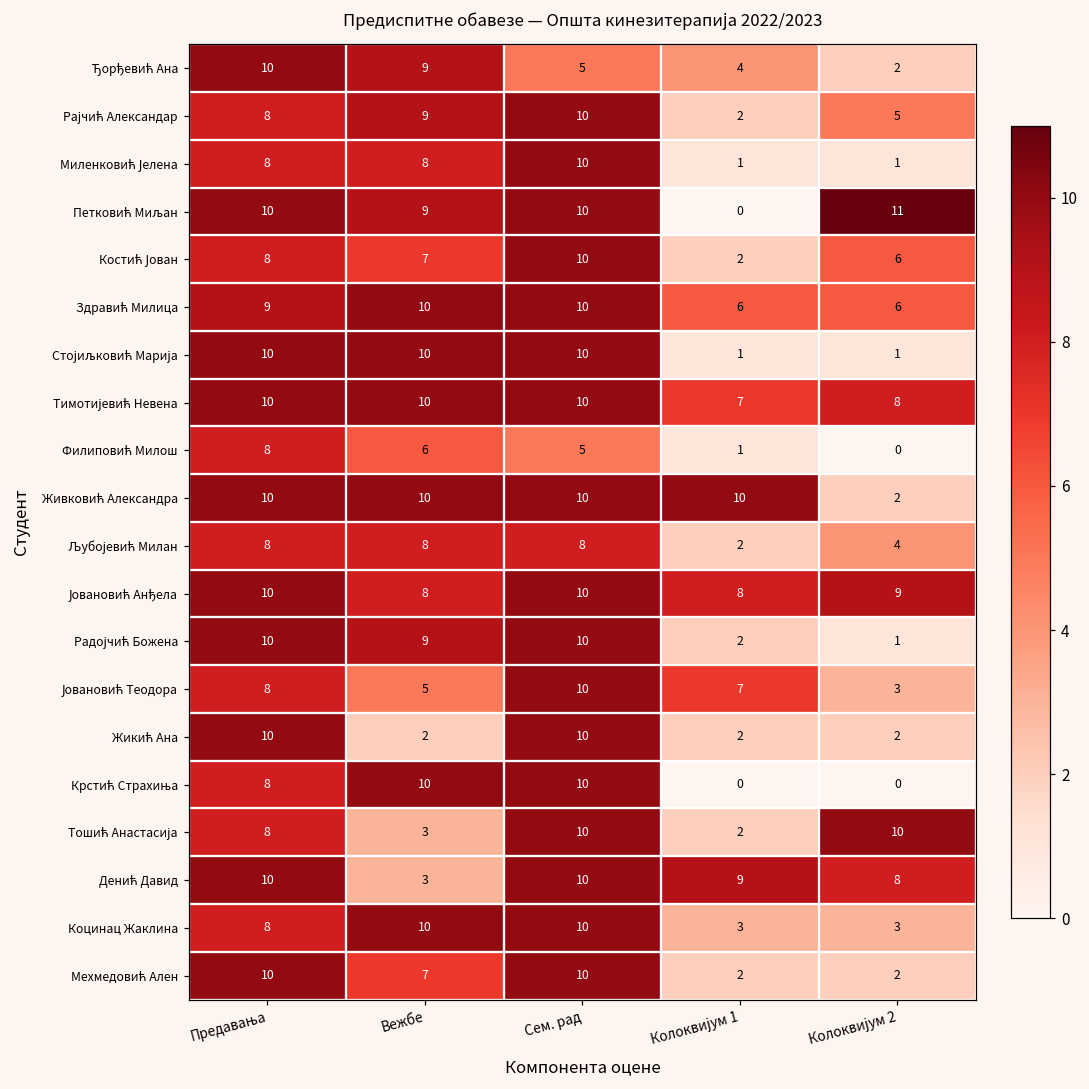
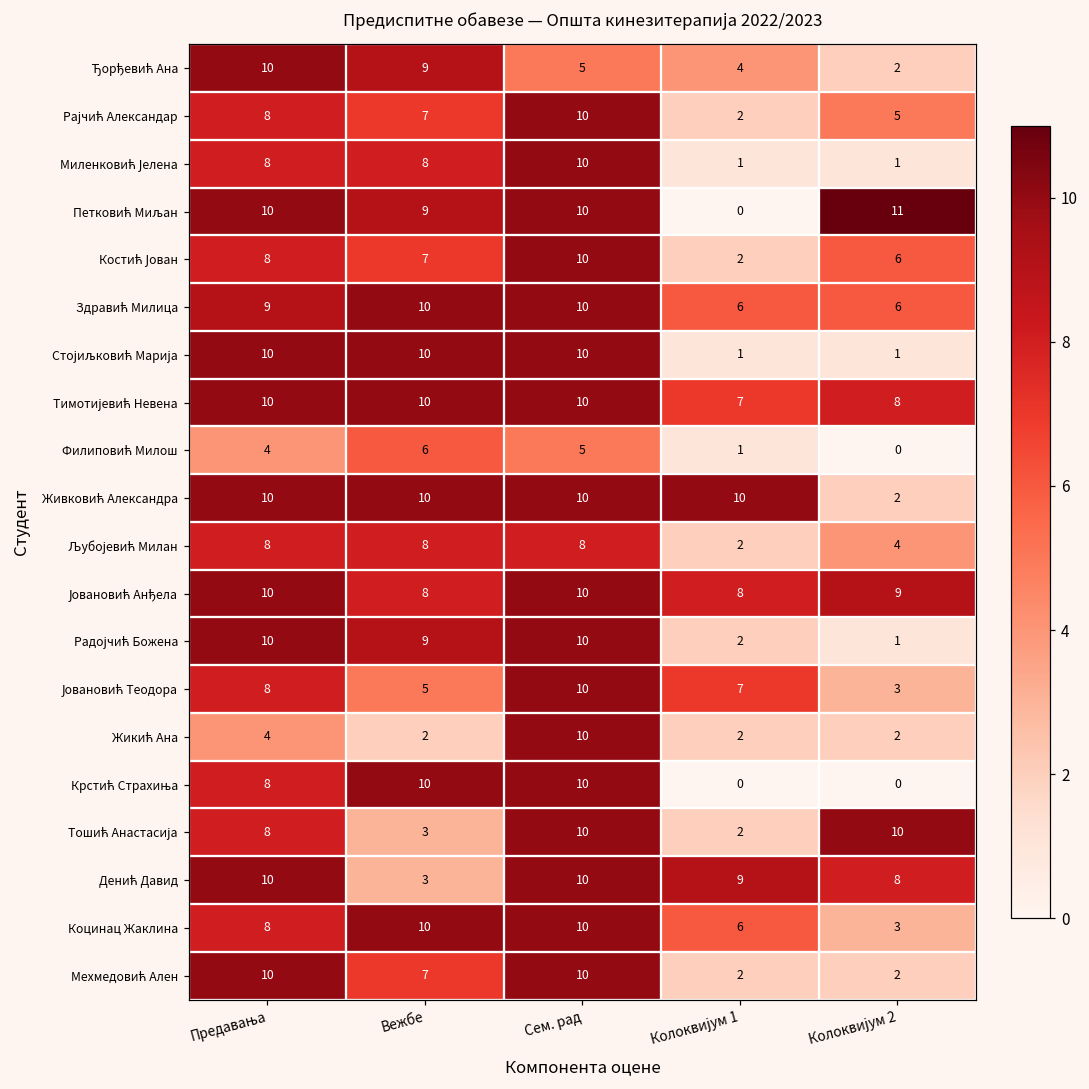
  {
    "Ђорђевић Ана": {
      "Предавања": 10,
      "Вежбе": 9,
      "Сем. рад": 5,
      "Колоквијум 1": 4,
      "Колоквијум 2": 2
    },
    "Рајчић Александар": {
      "Предавања": 8,
-     "Вежбе": 9,
+     "Вежбе": 7,
      "Сем. рад": 10,
      "Колоквијум 1": 2,
      "Колоквијум 2": 5
    },
    "Миленковић Јелена": {
      "Предавања": 8,
      "Вежбе": 8,
      "Сем. рад": 10,
      "Колоквијум 1": 1,
      "Колоквијум 2": 1
    },
    "Петковић Миљан": {
      "Предавања": 10,
      "Вежбе": 9,
      "Сем. рад": 10,
      "Колоквијум 1": 0,
      "Колоквијум 2": 11
    },
    "Костић Јован": {
      "Предавања": 8,
      "Вежбе": 7,
      "Сем. рад": 10,
      "Колоквијум 1": 2,
      "Колоквијум 2": 6
    },
    "Здравић Милица": {
      "Предавања": 9,
      "Вежбе": 10,
      "Сем. рад": 10,
      "Колоквијум 1": 6,
      "Колоквијум 2": 6
    },
    "Стојиљковић Марија": {
      "Предавања": 10,
      "Вежбе": 10,
      "Сем. рад": 10,
      "Колоквијум 1": 1,
      "Колоквијум 2": 1
    },
    "Тимотијевић Невена": {
      "Предавања": 10,
      "Вежбе": 10,
      "Сем. рад": 10,
      "Колоквијум 1": 7,
      "Колоквијум 2": 8
    },
    "Филиповић Милош": {
-     "Предавања": 8,
+     "Предавања": 4,
      "Вежбе": 6,
      "Сем. рад": 5,
      "Колоквијум 1": 1,
      "Колоквијум 2": 0
    },
    "Живковић Александра": {
      "Предавања": 10,
      "Вежбе": 10,
      "Сем. рад": 10,
      "Колоквијум 1": 10,
      "Колоквијум 2": 2
    },
    "Љубојевић Милан": {
      "Предавања": 8,
      "Вежбе": 8,
      "Сем. рад": 8,
      "Колоквијум 1": 2,
      "Колоквијум 2": 4
    },
    "Јовановић Анђела": {
      "Предавања": 10,
      "Вежбе": 8,
      "Сем. рад": 10,
      "Колоквијум 1": 8,
      "Колоквијум 2": 9
    },
    "Радојчић Божена": {
      "Предавања": 10,
      "Вежбе": 9,
      "Сем. рад": 10,
      "Колоквијум 1": 2,
      "Колоквијум 2": 1
    },
    "Јовановић Теодора": {
      "Предавања": 8,
      "Вежбе": 5,
      "Сем. рад": 10,
      "Колоквијум 1": 7,
      "Колоквијум 2": 3
    },
    "Жикић Ана": {
-     "Предавања": 10,
+     "Предавања": 4,
      "Вежбе": 2,
      "Сем. рад": 10,
      "Колоквијум 1": 2,
      "Колоквијум 2": 2
    },
    "Крстић Страхиња": {
      "Предавања": 8,
      "Вежбе": 10,
      "Сем. рад": 10,
      "Колоквијум 1": 0,
      "Колоквијум 2": 0
    },
    "Тошић Анастасија": {
      "Предавања": 8,
      "Вежбе": 3,
      "Сем. рад": 10,
      "Колоквијум 1": 2,
      "Колоквијум 2": 10
    },
    "Денић Давид": {
      "Предавања": 10,
      "Вежбе": 3,
      "Сем. рад": 10,
      "Колоквијум 1": 9,
      "Колоквијум 2": 8
    },
    "Коцинац Жаклина": {
      "Предавања": 8,
      "Вежбе": 10,
      "Сем. рад": 10,
-     "Колоквијум 1": 3,
+     "Колоквијум 1": 6,
      "Колоквијум 2": 3
    },
    "Мехмедовић Ален": {
      "Предавања": 10,
      "Вежбе": 7,
      "Сем. рад": 10,
      "Колоквијум 1": 2,
      "Колоквијум 2": 2
    }
  }
